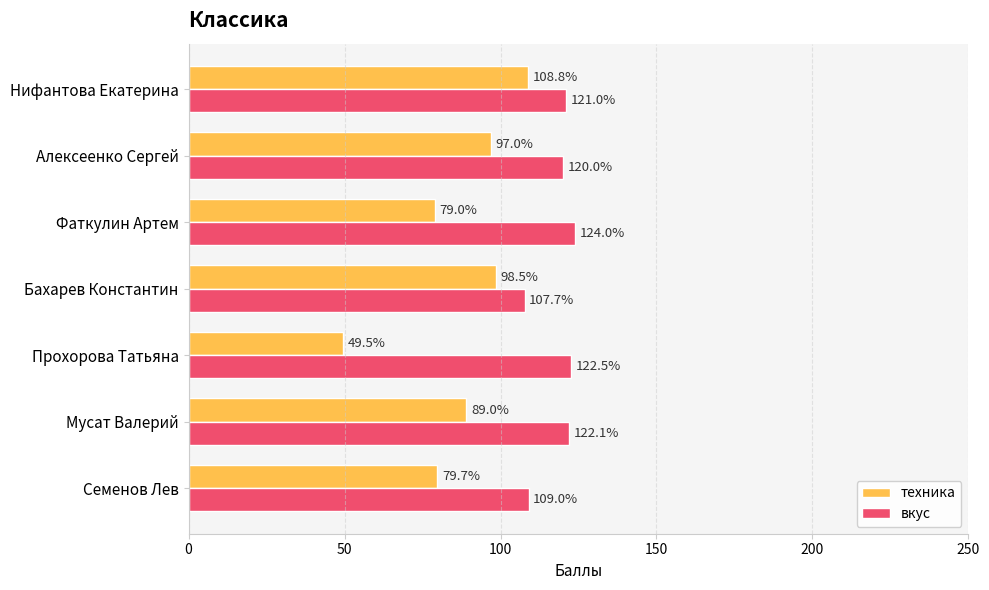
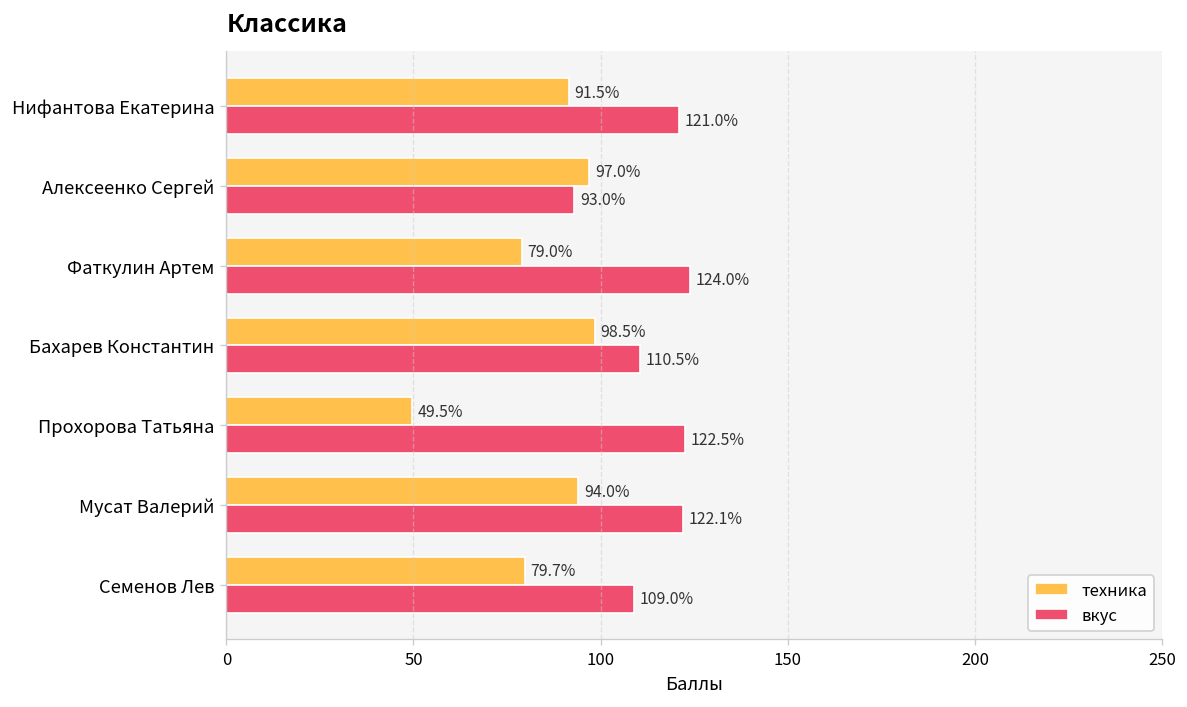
  {
    "техника": {
-     "Нифантова Екатерина": "108.8%",
+     "Нифантова Екатерина": "91.5%",
      "Алексеенко Сергей": "97.0%",
      "Фаткулин Артем": "79.0%",
      "Бахарев Константин": "98.5%",
      "Прохорова Татьяна": "49.5%",
-     "Мусат Валерий": "89.0%",
+     "Мусат Валерий": "94.0%",
      "Семенов Лев": "79.7%"
    },
    "вкус": {
      "Нифантова Екатерина": "121.0%",
-     "Алексеенко Сергей": "120.0%",
+     "Алексеенко Сергей": "93.0%",
      "Фаткулин Артем": "124.0%",
-     "Бахарев Константин": "107.7%",
+     "Бахарев Константин": "110.5%",
      "Прохорова Татьяна": "122.5%",
      "Мусат Валерий": "122.1%",
      "Семенов Лев": "109.0%"
    }
  }
